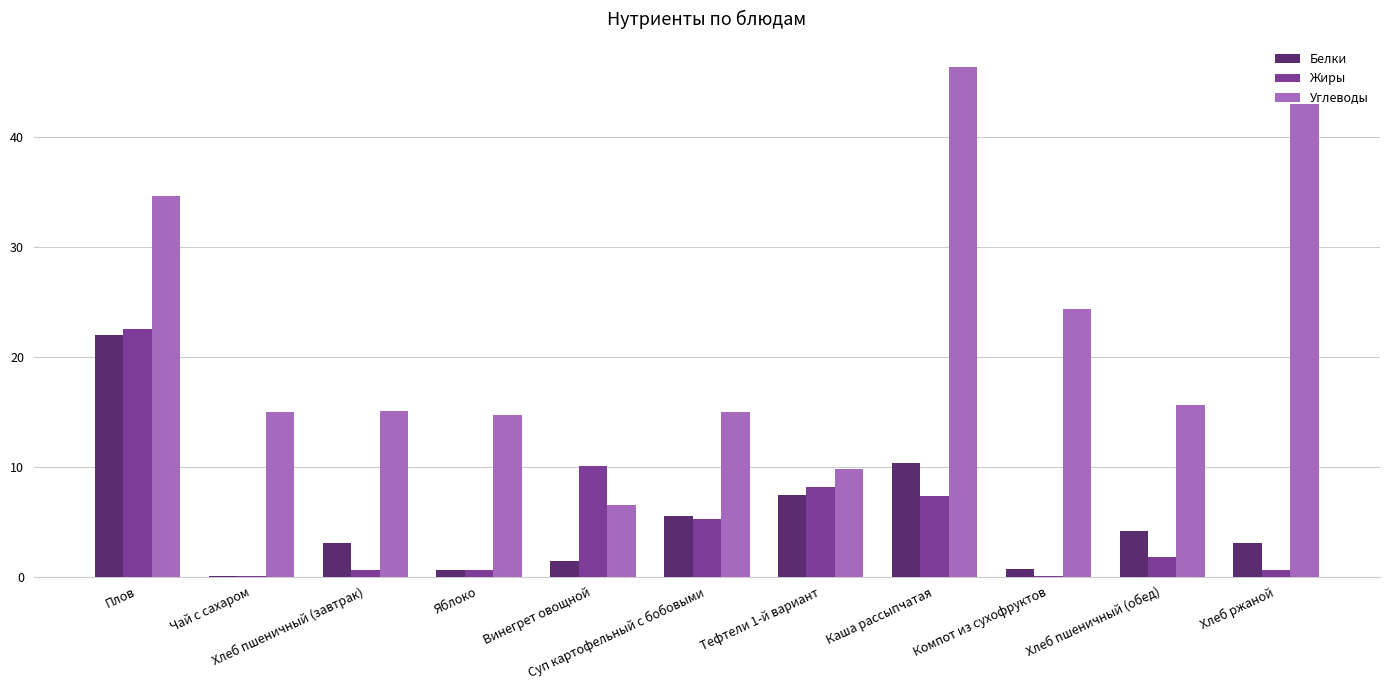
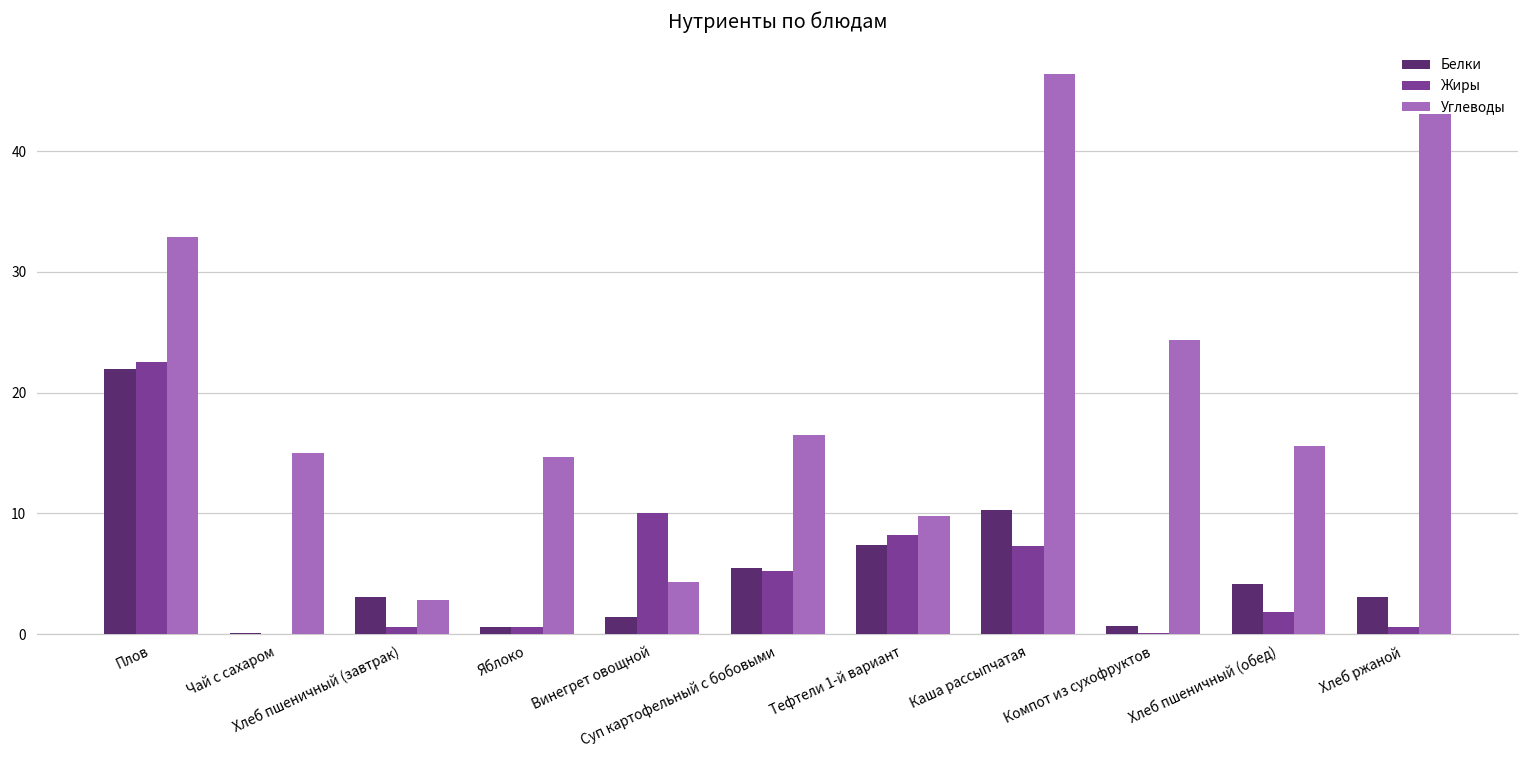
  {
    "Углеводы": {
-     "Плов": 34.7,
+     "Плов": 32.9,
      "Чай с сахаром": 15.0,
-     "Хлеб пшеничный (завтрак)": 15.1,
+     "Хлеб пшеничный (завтрак)": 2.9,
      "Яблоко": 14.7,
-     "Винегрет овощной": 6.6,
-     "Суп картофельный с бобовыми": 15.0,
+     "Винегрет овощной": 4.3,
+     "Суп картофельный с бобовыми": 16.5,
      "Тефтели 1-й вариант": 9.8,
      "Каша рассыпчатая": 46.4,
      "Компот из сухофруктов": 24.3,
      "Хлеб пшеничный (обед)": 15.6,
      "Хлеб ржаной": 43.0
    }
  }
